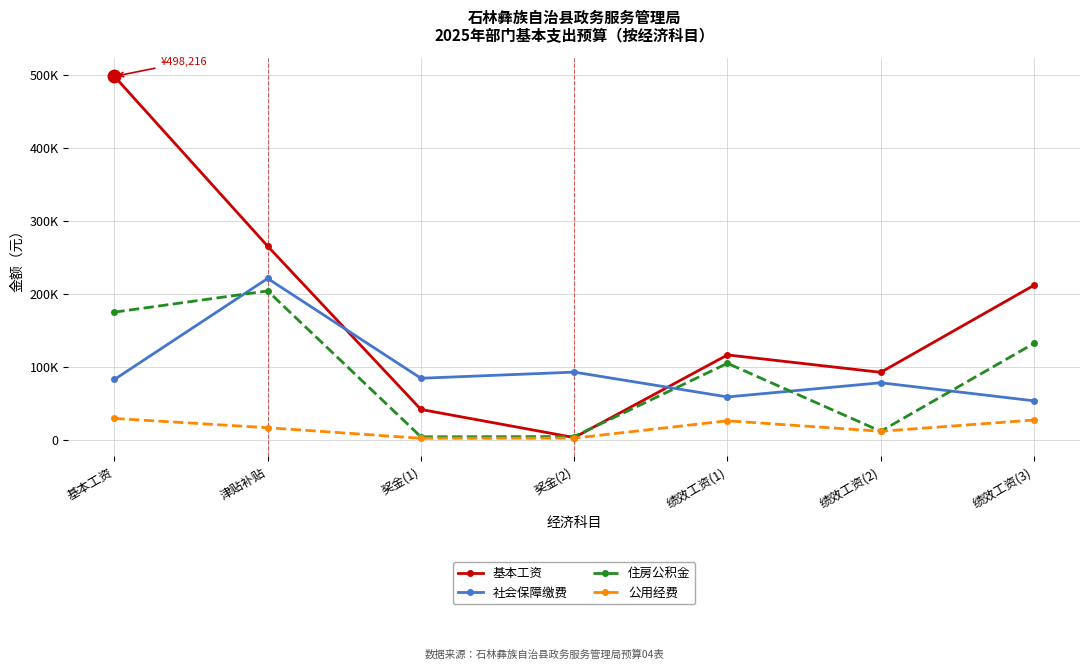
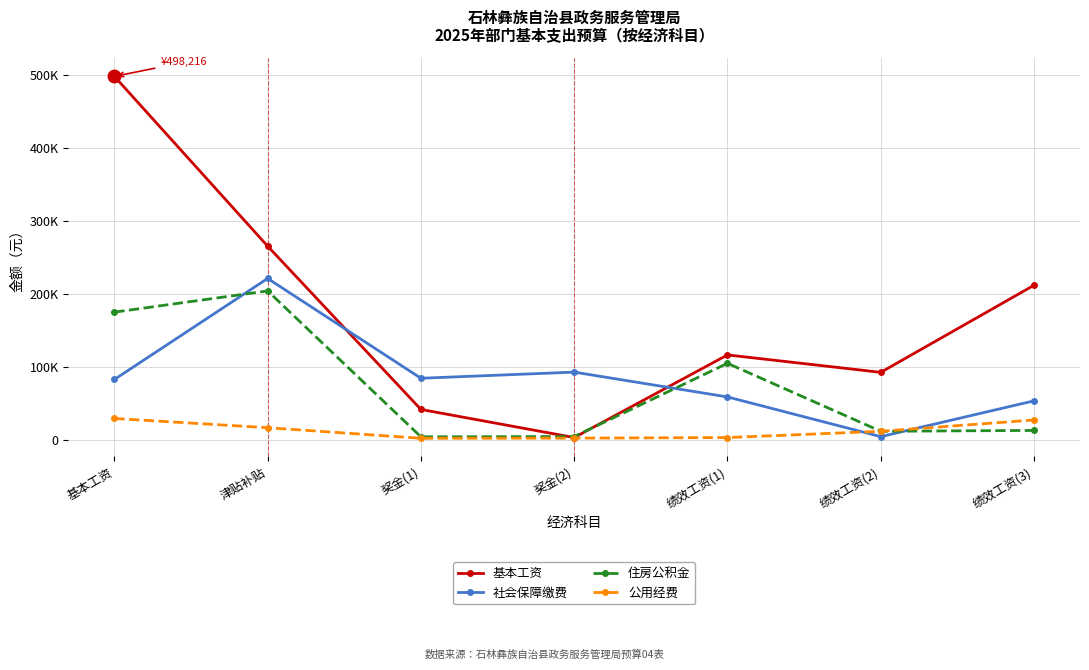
  {
    "社会保障缴费": {
      "基本工资": 80000,
      "津贴补贴": 220000,
      "奖金(1)": 80000,
      "奖金(2)": 90000,
      "绩效工资(1)": 60000,
-     "绩效工资(2)": 80000,
+     "绩效工资(2)": 0,
      "绩效工资(3)": 50000
    },
    "住房公积金": {
      "基本工资": 170000,
      "津贴补贴": 200000,
      "绩效工资(1)": 100000,
-     "绩效工资(3)": 130000
+     "绩效工资(3)": 10000
    },
    "公用经费": {
      "基本工资": 30000,
      "津贴补贴": 20000,
-     "绩效工资(1)": 30000,
+     "绩效工资(1)": 0,
      "绩效工资(3)": 30000
    }
  }
